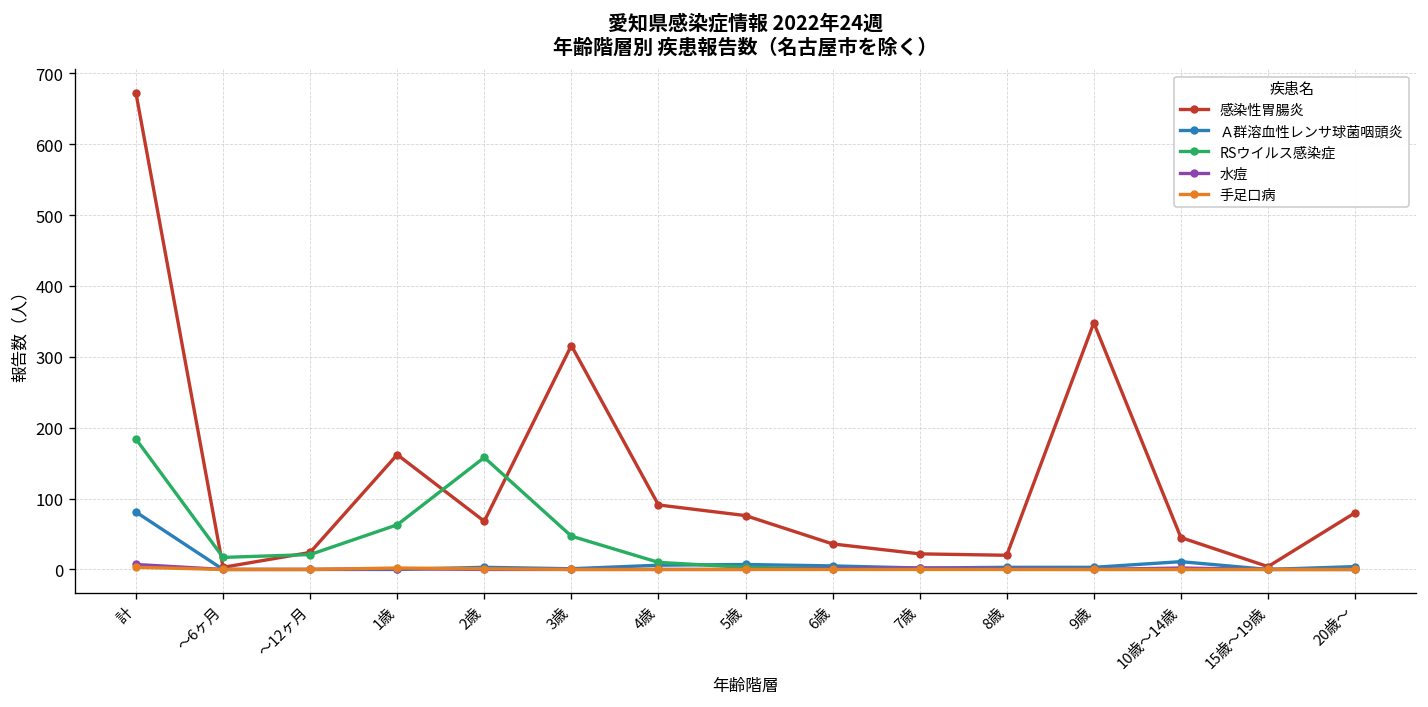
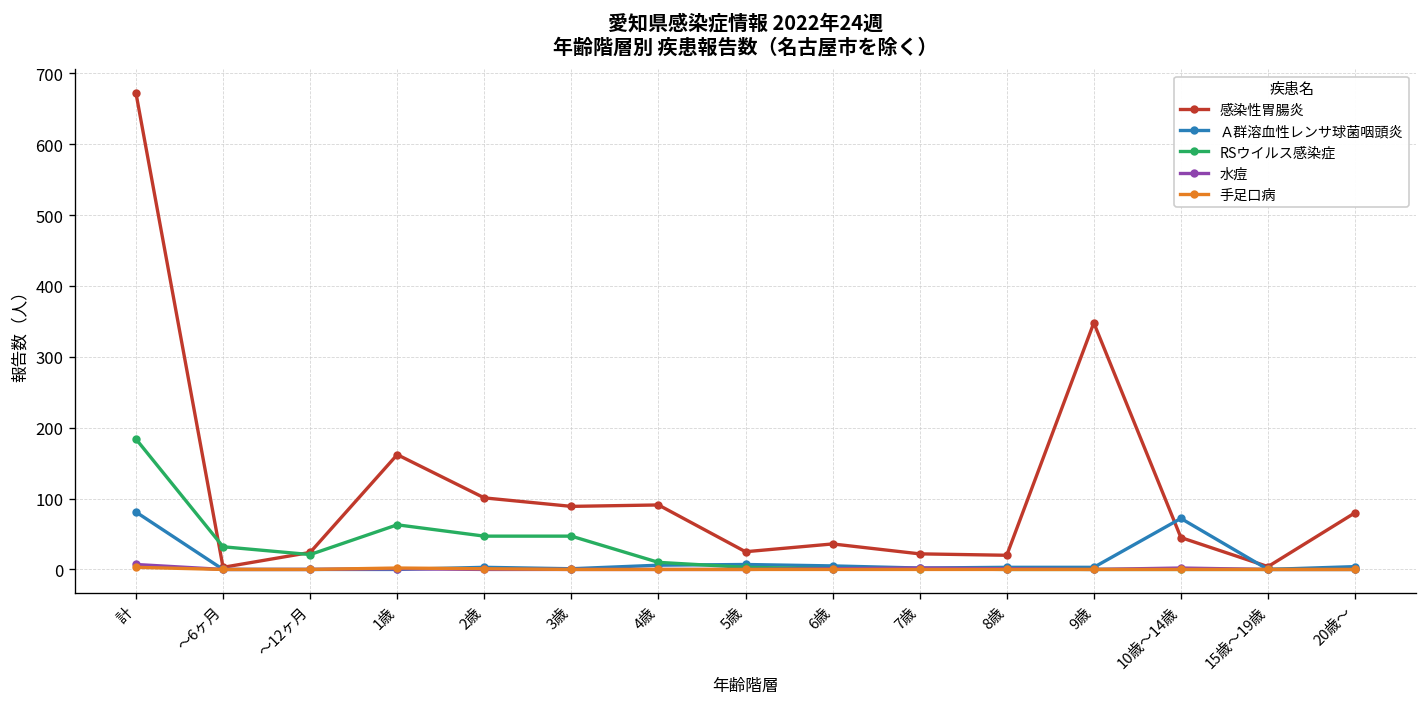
  {
    "感染性胃腸炎": {
      "計": 670,
      "1歳": 160,
-     "2歳": 70,
-     "3歳": 320,
+     "2歳": 100,
+     "3歳": 90,
      "4歳": 90,
-     "5歳": 80,
+     "5歳": 30,
      "6歳": 40,
      "7歳": 20,
      "8歳": 20,
      "9歳": 350,
      "10歳～14歳": 50,
      "20歳～": 80
    },
    "Ａ群溶血性レンサ球菌咽頭炎": {
      "計": 80,
-     "10歳～14歳": 10
+     "10歳～14歳": 70
    },
    "RSウイルス感染症": {
      "計": 180,
-     "～6ヶ月": 20,
+     "～6ヶ月": 30,
      "1歳": 60,
-     "2歳": 160,
+     "2歳": 50,
      "3歳": 50
    }
  }
